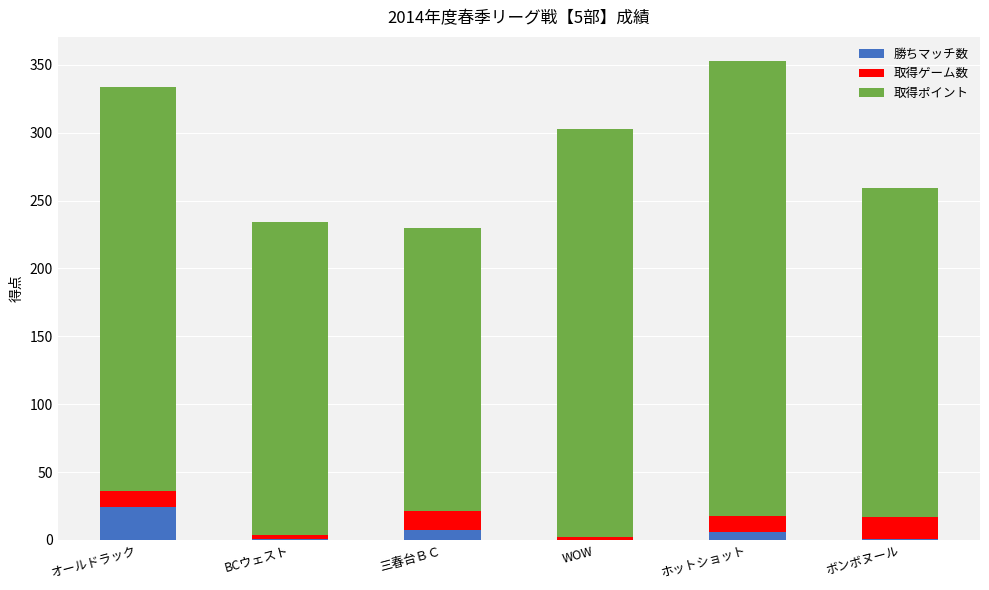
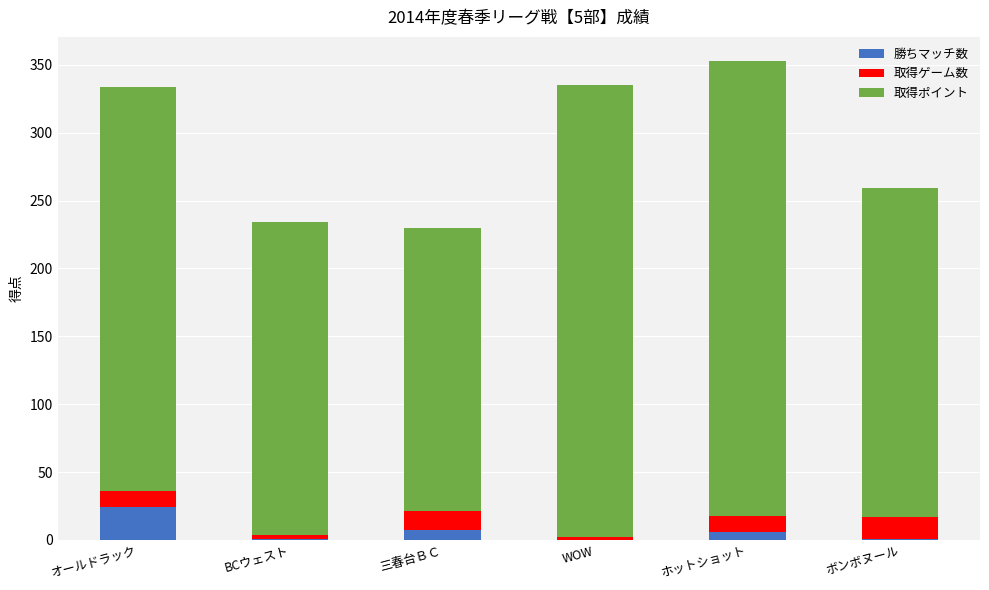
  {
    "勝ちマッチ数": {
      "オールドラック": 24,
      "三春台ＢＣ": 7,
      "WOW": 0,
      "ホットショット": 6
    },
    "取得ゲーム数": {
      "オールドラック": 12,
      "BCウェスト": 3,
      "三春台ＢＣ": 14,
      "WOW": 2,
      "ホットショット": 12,
      "ボンボヌール": 16
    },
    "取得ポイント": {
      "オールドラック": 298,
      "BCウェスト": 230,
      "三春台ＢＣ": 209,
-     "WOW": 301,
+     "WOW": 333,
      "ホットショット": 335,
      "ボンボヌール": 242
    }
  }
